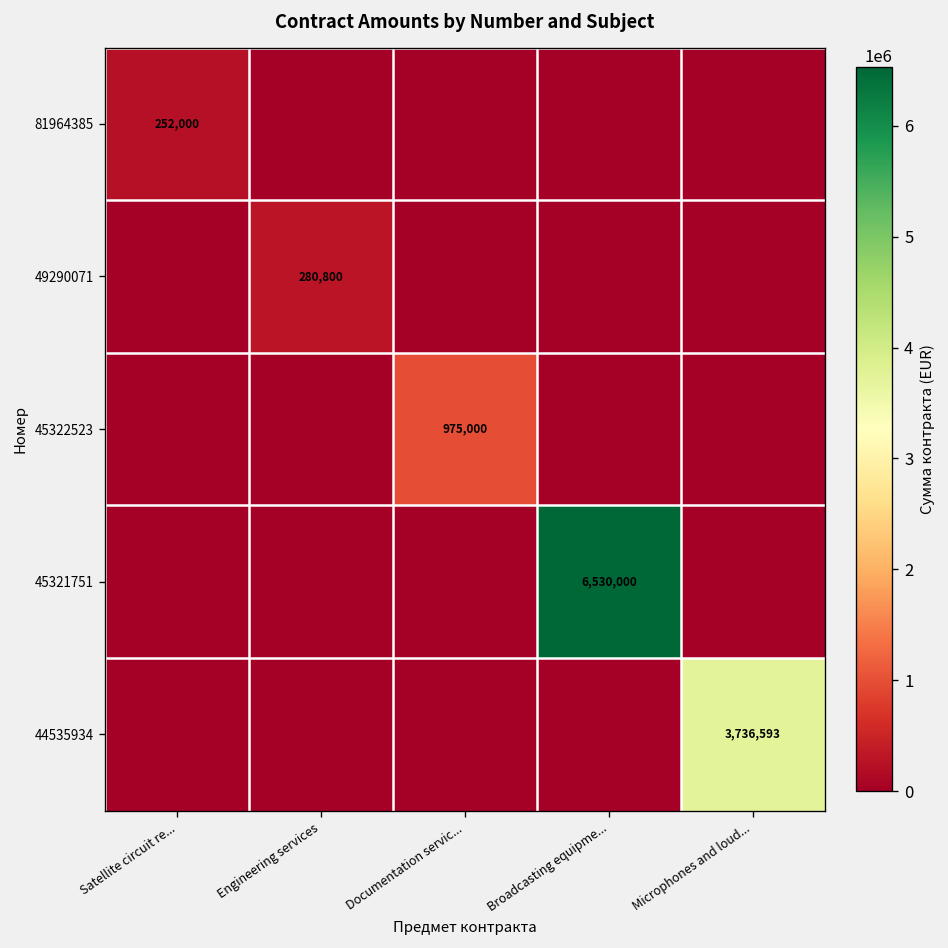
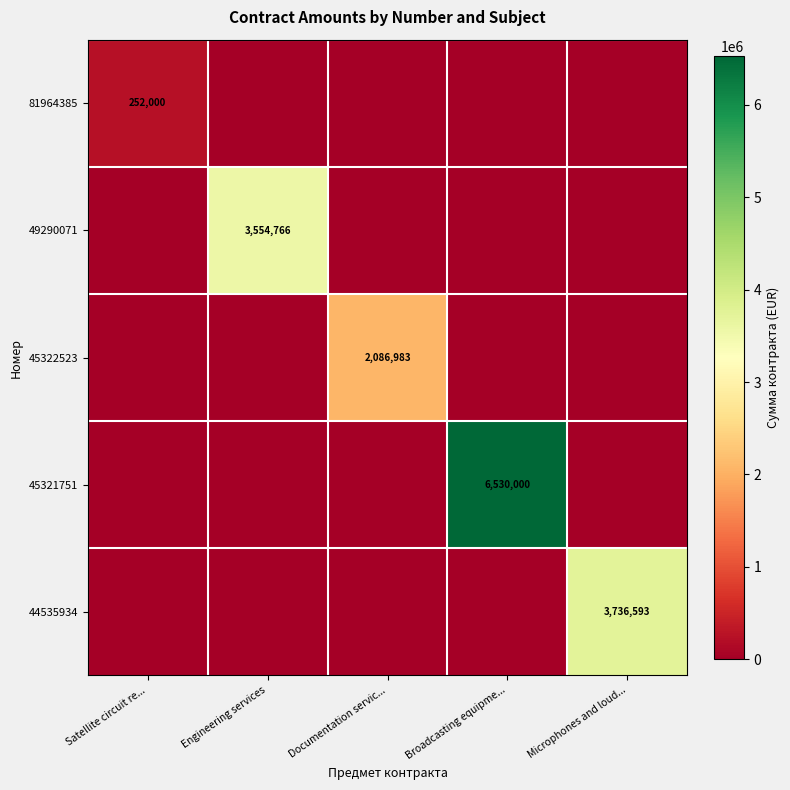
  {
    "81964385": {
      "Satellite circuit re...": "252,000"
    },
    "49290071": {
-     "Engineering services": "280,800"
+     "Engineering services": "3,554,766"
    },
    "45322523": {
-     "Documentation servic...": "975,000"
+     "Documentation servic...": "2,086,983"
    },
    "45321751": {
      "Broadcasting equipme...": "6,530,000"
    },
    "44535934": {
      "Microphones and loud...": "3,736,593"
    }
  }
